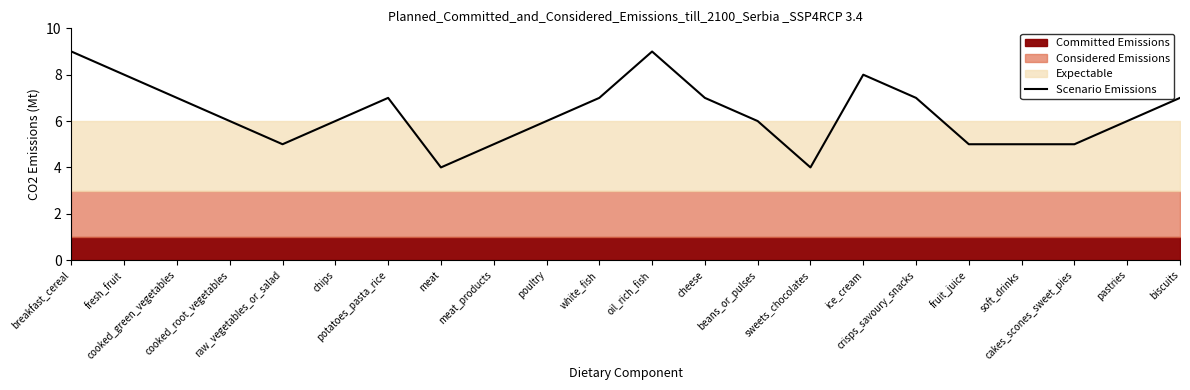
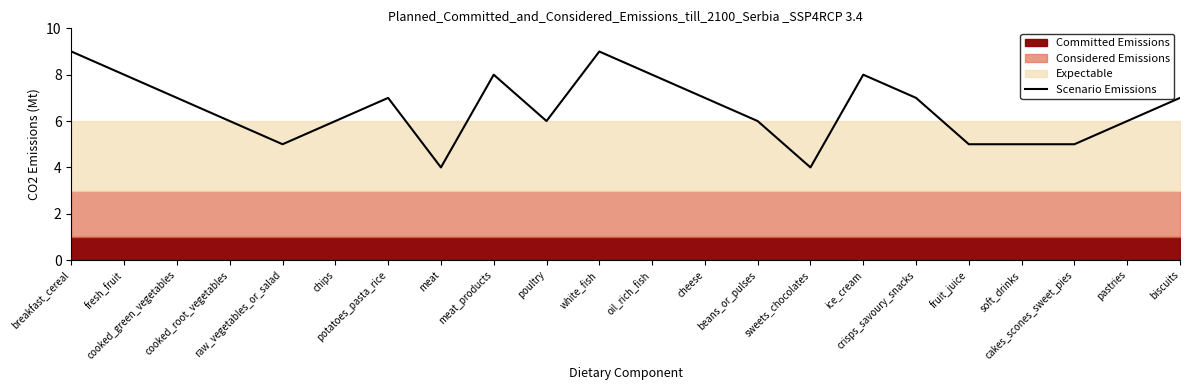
  {
    "Scenario Emissions": {
      "breakfast_cereal": 9,
      "fresh_fruit": 8,
      "cooked_green_vegetables": 7,
      "raw_vegetables_or_salad": 5,
      "potatoes_pasta_rice": 7,
      "meat": 4,
-     "meat_products": 5,
-     "white_fish": 7,
-     "oil_rich_fish": 9,
+     "meat_products": 8,
+     "white_fish": 9,
+     "oil_rich_fish": 8,
      "cheese": 7,
      "sweets_chocolates": 4,
      "ice_cream": 8,
      "crisps_savoury_snacks": 7,
      "fruit_juice": 5,
      "soft_drinks": 5,
      "cakes_scones_sweet_pies": 5,
      "biscuits": 7
    },
    "Committed Emissions": {
      "breakfast_cereal": 1,
      "fresh_fruit": 1,
      "cooked_green_vegetables": 1,
      "cooked_root_vegetables": 1,
      "raw_vegetables_or_salad": 1,
      "chips": 1,
      "potatoes_pasta_rice": 1,
      "meat": 1,
      "meat_products": 1,
      "poultry": 1,
      "white_fish": 1,
      "oil_rich_fish": 1,
      "cheese": 1,
      "beans_or_pulses": 1,
      "sweets_chocolates": 1,
      "ice_cream": 1,
      "crisps_savoury_snacks": 1,
      "fruit_juice": 1,
      "soft_drinks": 1,
      "cakes_scones_sweet_pies": 1,
      "pastries": 1,
      "biscuits": 1
    }
  }
